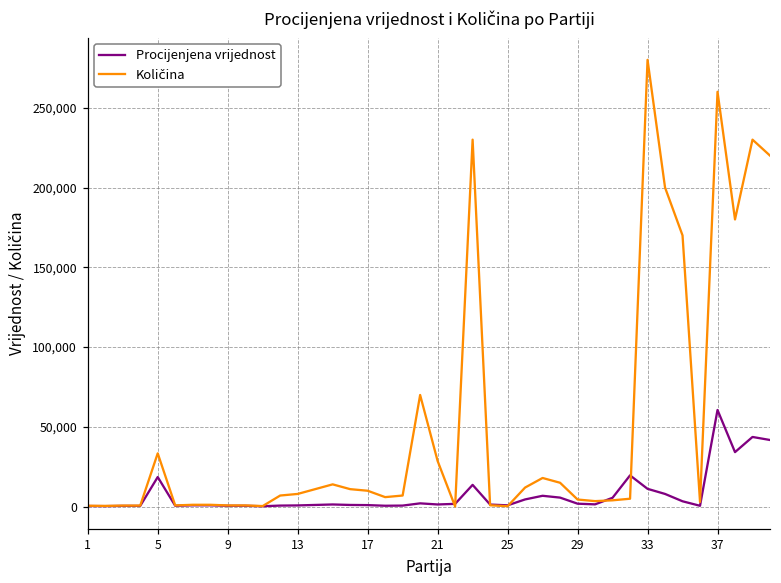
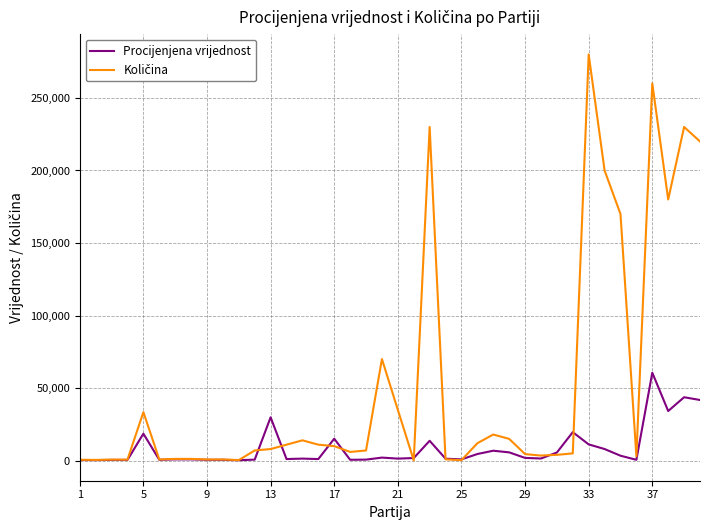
  {
    "Procijenjena vrijednost": {
      "5": "19,000",
-     "13": "1,000",
-     "17": "1,000",
+     "13": "30,000",
+     "17": "15,000",
      "21": "1,000",
      "29": "2,000",
      "33": "11,000",
      "37": "61,000"
    },
    "Količina": {
      "5": "33,000",
      "13": "8,000",
      "17": "10,000",
-     "21": "29,000",
+     "21": "35,000",
      "29": "5,000",
      "33": "280,000",
      "37": "260,000"
    }
  }
